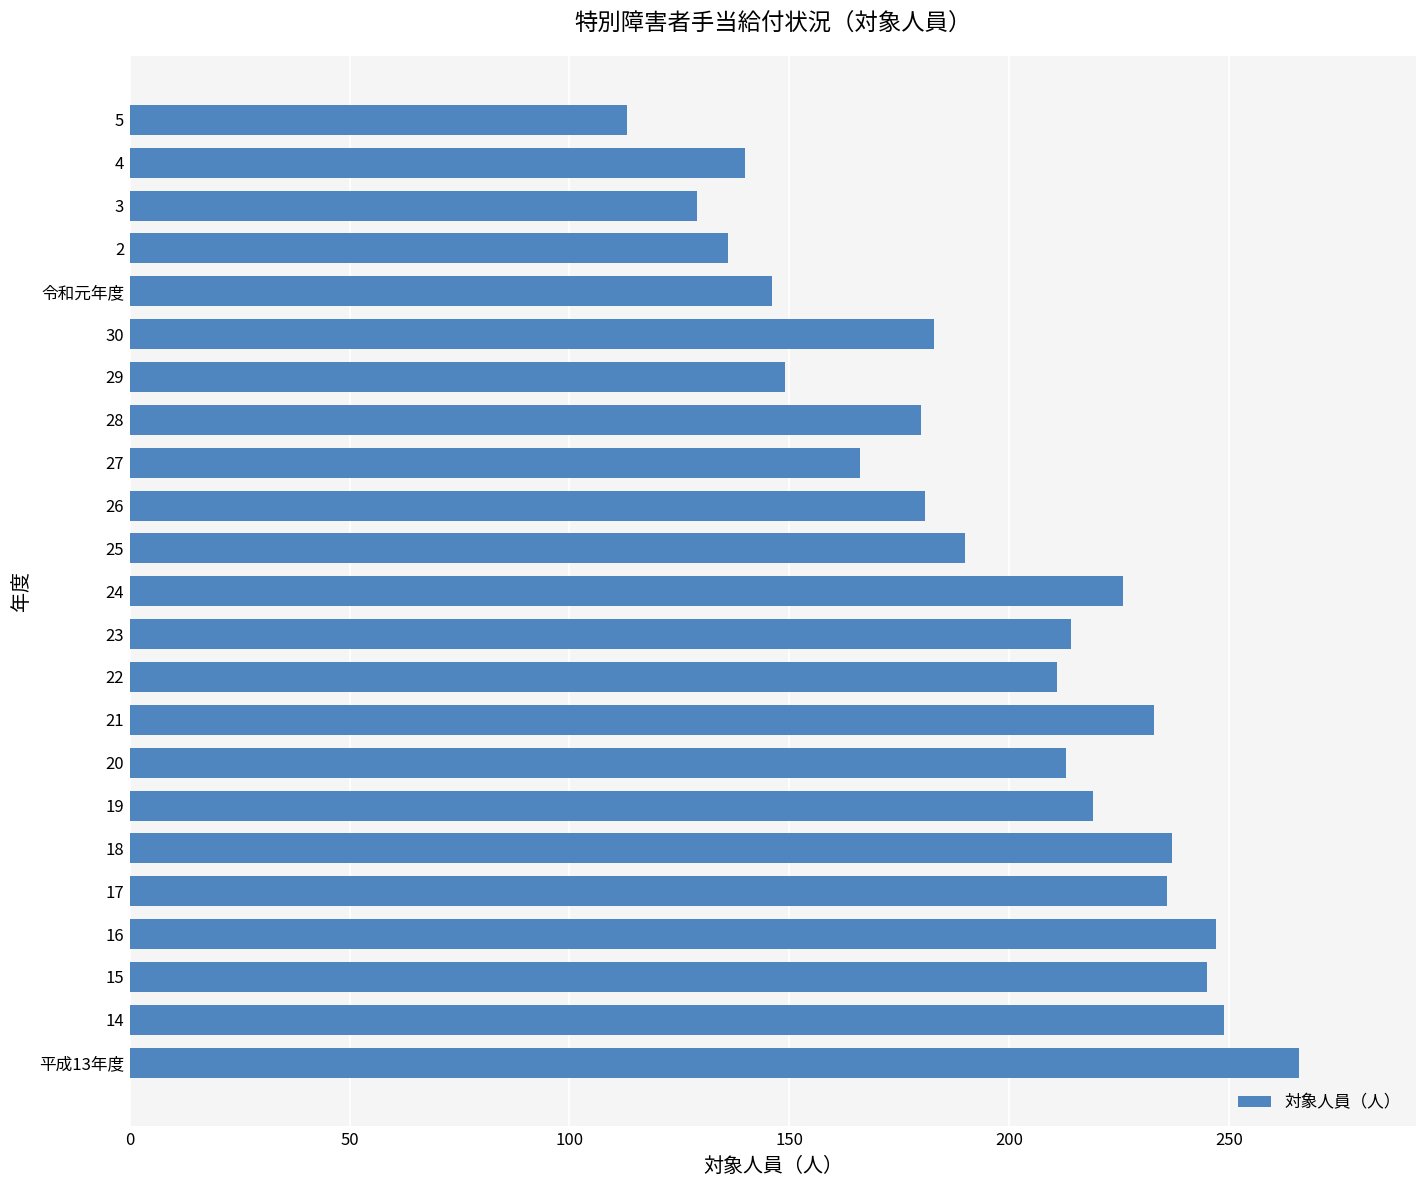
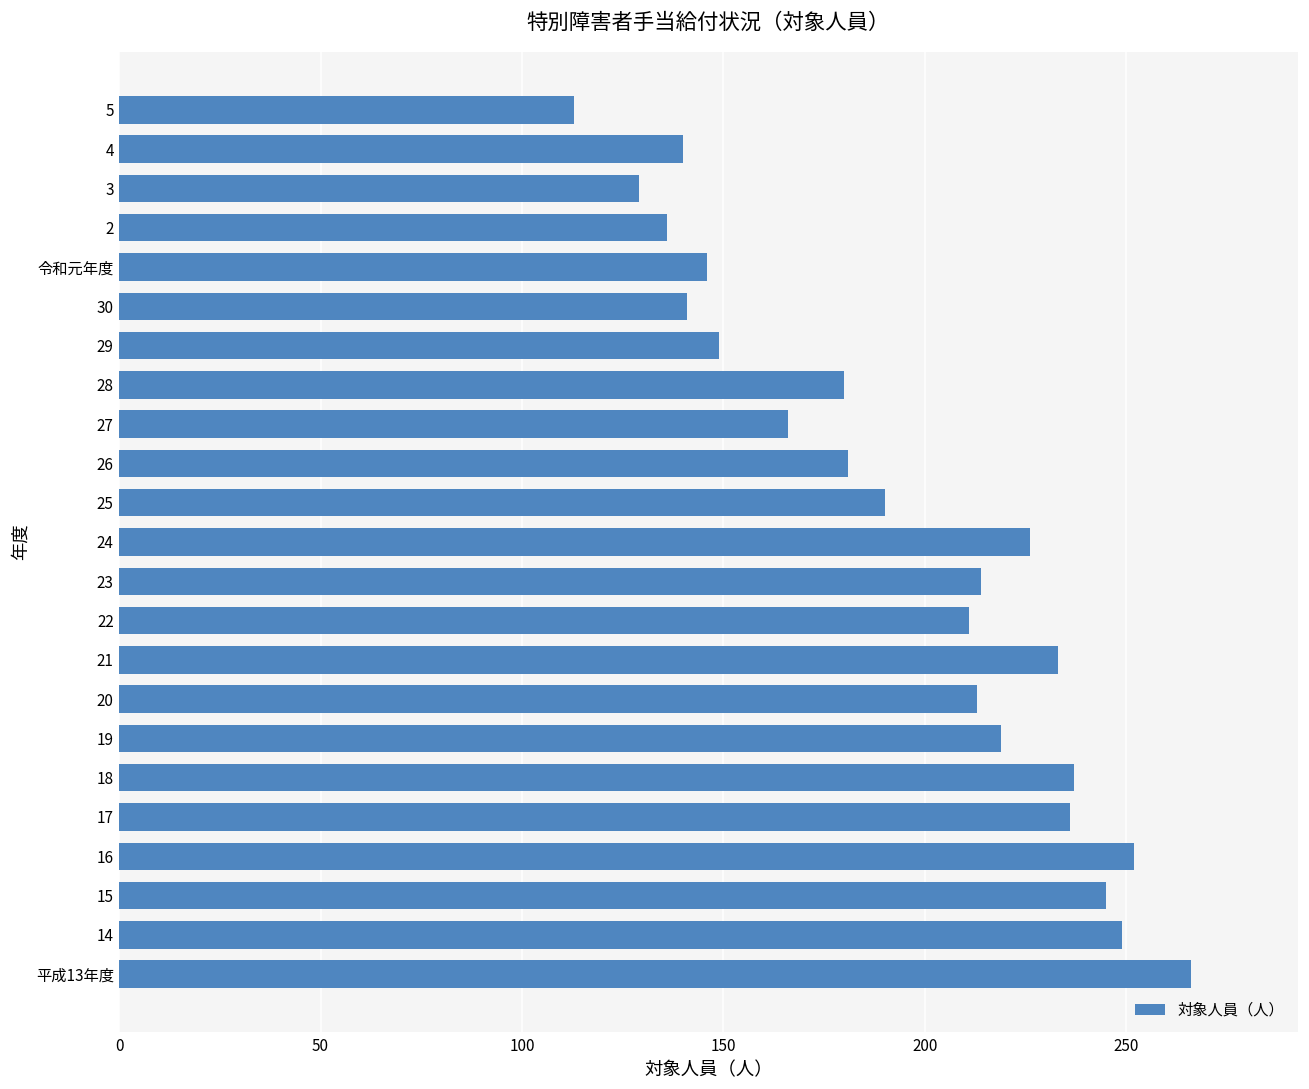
  {
    "5": 113,
    "4": 140,
    "3": 129,
    "2": 136,
    "令和元年度": 146,
-   "30": 183,
+   "30": 141,
    "29": 149,
    "28": 180,
    "27": 166,
    "26": 181,
    "25": 190,
    "24": 226,
    "23": 214,
    "22": 211,
    "21": 233,
    "20": 213,
    "19": 219,
    "18": 237,
    "17": 236,
-   "16": 247,
+   "16": 252,
    "15": 245,
    "14": 249,
    "平成13年度": 266
  }
